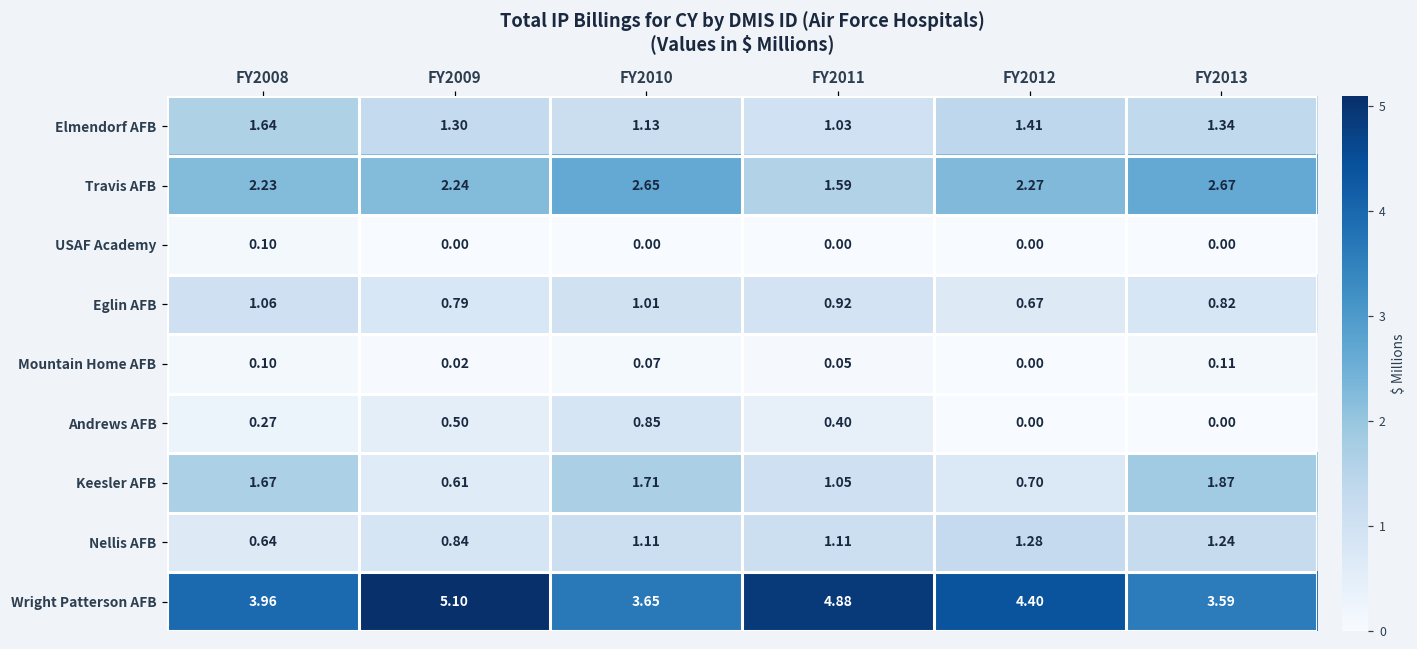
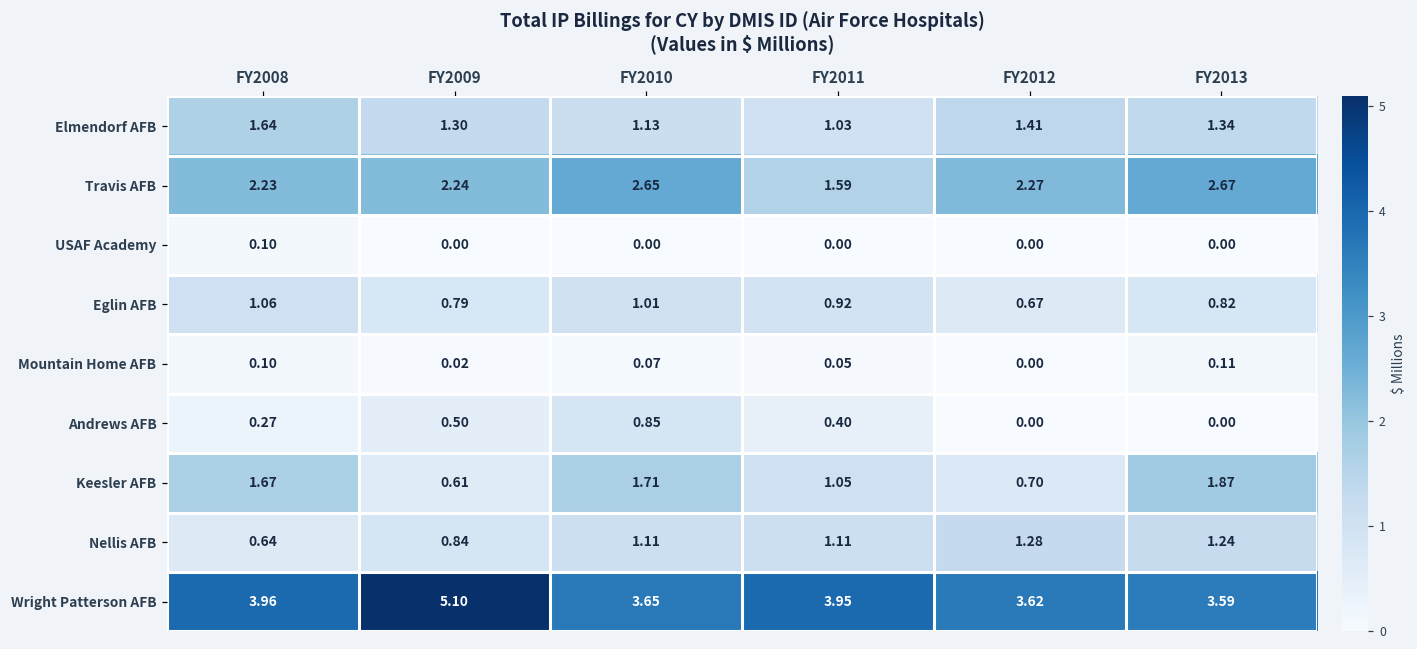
  {
    "Elmendorf AFB": {
      "FY2008": 1.64,
      "FY2009": 1.30,
      "FY2010": 1.13,
      "FY2011": 1.03,
      "FY2012": 1.41,
      "FY2013": 1.34
    },
    "Travis AFB": {
      "FY2008": 2.23,
      "FY2009": 2.24,
      "FY2010": 2.65,
      "FY2011": 1.59,
      "FY2012": 2.27,
      "FY2013": 2.67
    },
    "USAF Academy": {
      "FY2008": 0.10,
      "FY2009": 0.00,
      "FY2010": 0.00,
      "FY2011": 0.00,
      "FY2012": 0.00,
      "FY2013": 0.00
    },
    "Eglin AFB": {
      "FY2008": 1.06,
      "FY2009": 0.79,
      "FY2010": 1.01,
      "FY2011": 0.92,
      "FY2012": 0.67,
      "FY2013": 0.82
    },
    "Mountain Home AFB": {
      "FY2008": 0.10,
      "FY2009": 0.02,
      "FY2010": 0.07,
      "FY2011": 0.05,
      "FY2012": 0.00,
      "FY2013": 0.11
    },
    "Andrews AFB": {
      "FY2008": 0.27,
      "FY2009": 0.50,
      "FY2010": 0.85,
      "FY2011": 0.40,
      "FY2012": 0.00,
      "FY2013": 0.00
    },
    "Keesler AFB": {
      "FY2008": 1.67,
      "FY2009": 0.61,
      "FY2010": 1.71,
      "FY2011": 1.05,
      "FY2012": 0.70,
      "FY2013": 1.87
    },
    "Nellis AFB": {
      "FY2008": 0.64,
      "FY2009": 0.84,
      "FY2010": 1.11,
      "FY2011": 1.11,
      "FY2012": 1.28,
      "FY2013": 1.24
    },
    "Wright Patterson AFB": {
      "FY2008": 3.96,
      "FY2009": 5.10,
      "FY2010": 3.65,
-     "FY2011": 4.88,
-     "FY2012": 4.40,
+     "FY2011": 3.95,
+     "FY2012": 3.62,
      "FY2013": 3.59
    }
  }
